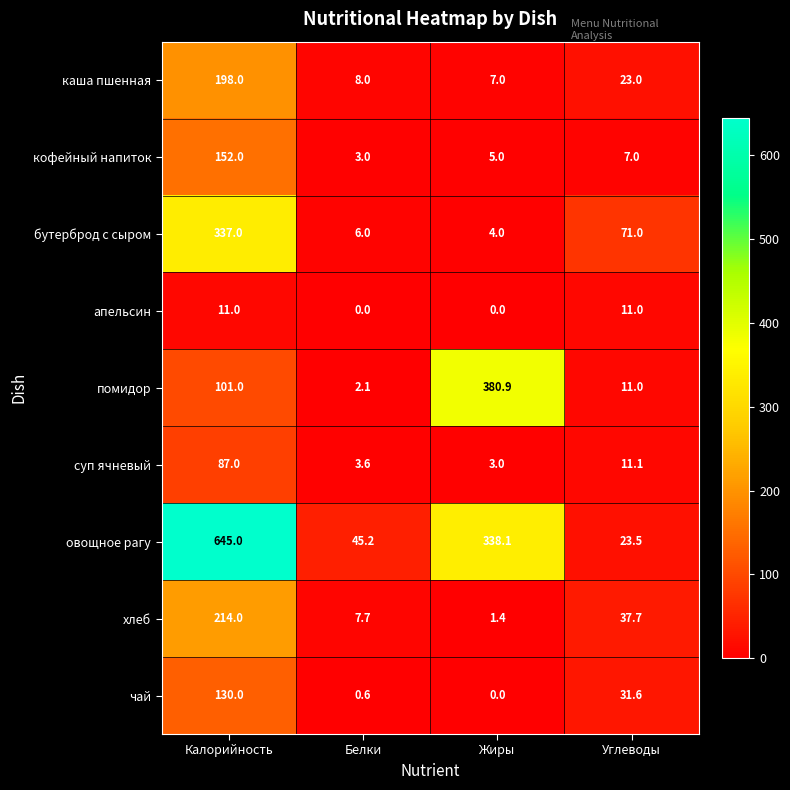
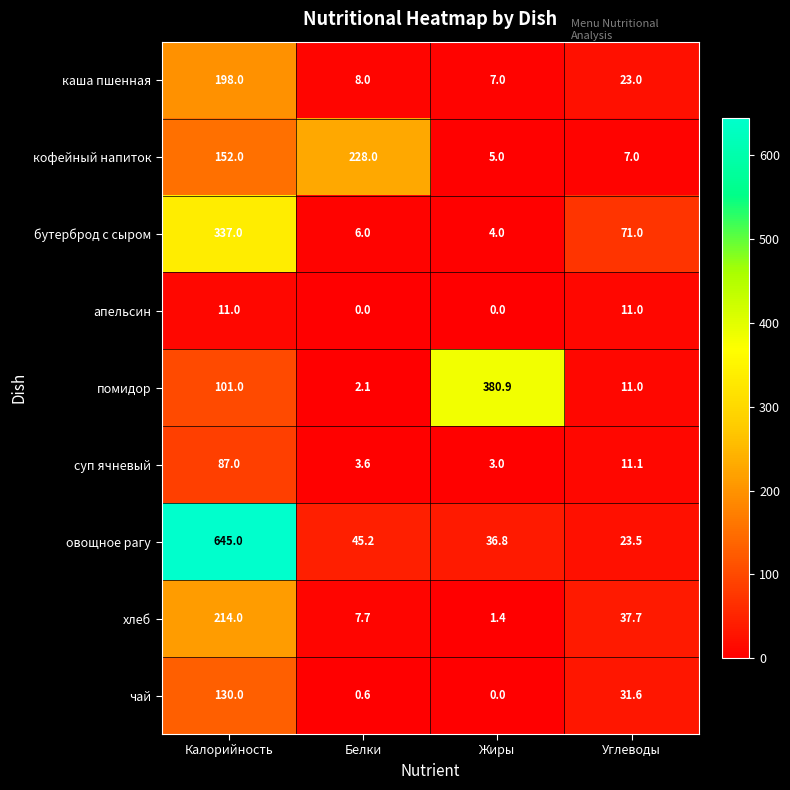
  {
    "каша пшенная": {
      "Калорийность": 198.0,
      "Белки": 8.0,
      "Жиры": 7.0,
      "Углеводы": 23.0
    },
    "кофейный напиток": {
      "Калорийность": 152.0,
-     "Белки": 3.0,
+     "Белки": 228.0,
      "Жиры": 5.0,
      "Углеводы": 7.0
    },
    "бутерброд с сыром": {
      "Калорийность": 337.0,
      "Белки": 6.0,
      "Жиры": 4.0,
      "Углеводы": 71.0
    },
    "апельсин": {
      "Калорийность": 11.0,
      "Белки": 0.0,
      "Жиры": 0.0,
      "Углеводы": 11.0
    },
    "помидор": {
      "Калорийность": 101.0,
      "Белки": 2.1,
      "Жиры": 380.9,
      "Углеводы": 11.0
    },
    "суп ячневый": {
      "Калорийность": 87.0,
      "Белки": 3.6,
      "Жиры": 3.0,
      "Углеводы": 11.1
    },
    "овощное рагу": {
      "Калорийность": 645.0,
      "Белки": 45.2,
-     "Жиры": 338.1,
+     "Жиры": 36.8,
      "Углеводы": 23.5
    },
    "хлеб": {
      "Калорийность": 214.0,
      "Белки": 7.7,
      "Жиры": 1.4,
      "Углеводы": 37.7
    },
    "чай": {
      "Калорийность": 130.0,
      "Белки": 0.6,
      "Жиры": 0.0,
      "Углеводы": 31.6
    }
  }
